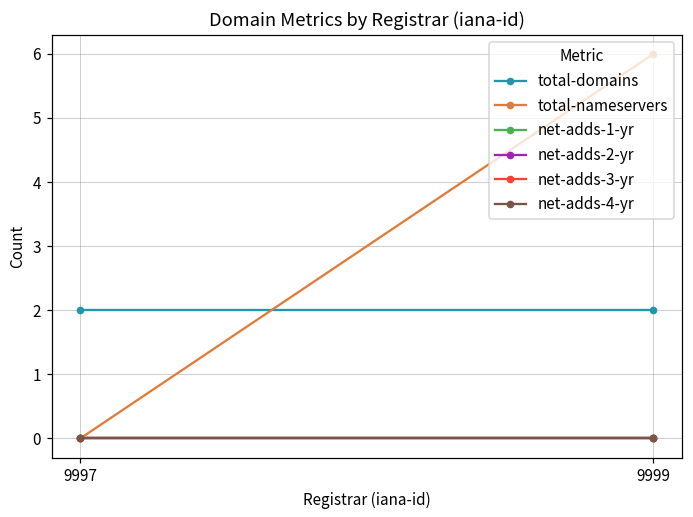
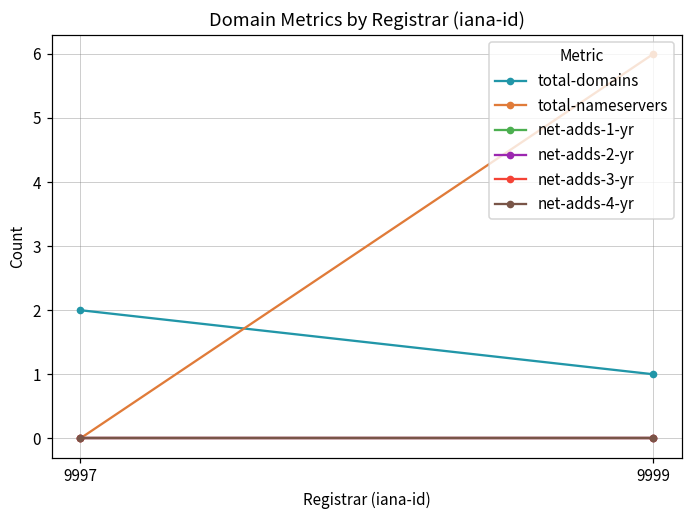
  {
    "total-domains": {
      "9997": 2,
-     "9999": 2
+     "9999": 1
    },
    "net-adds-4-yr": {
      "9999": 0
    }
  }
